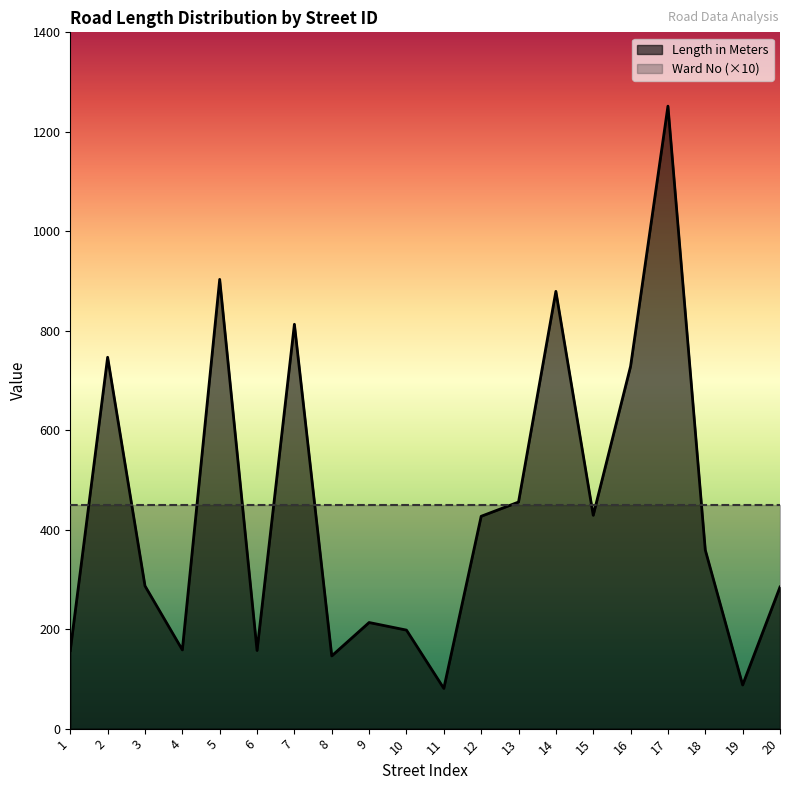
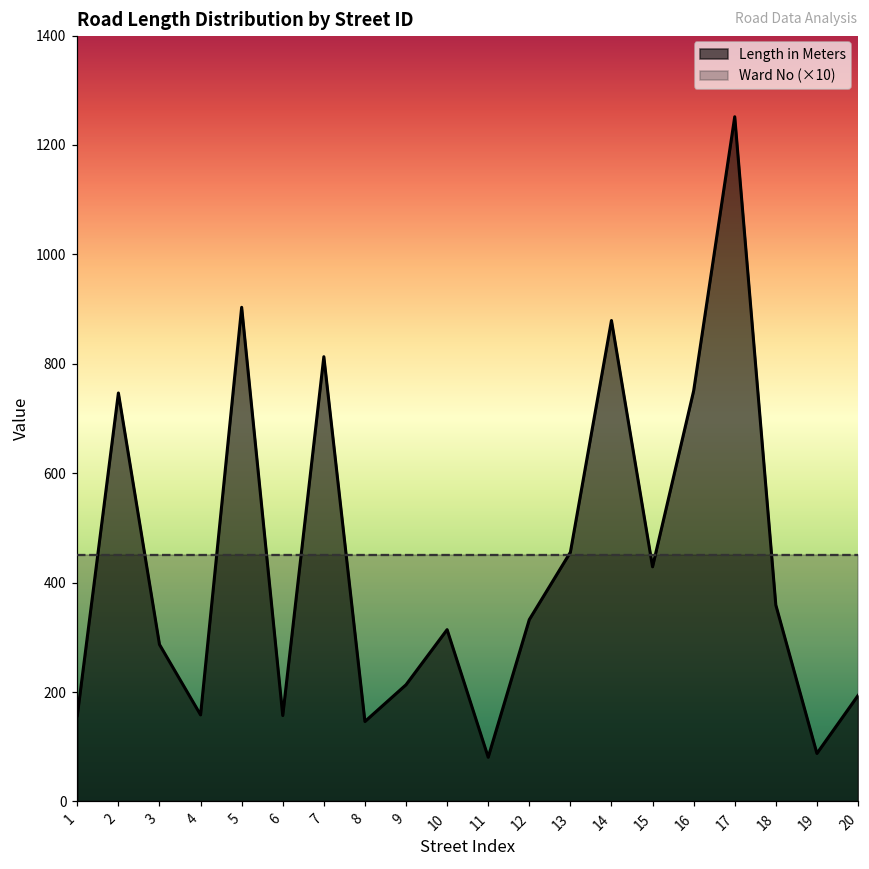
  {
    "Length in Meters": {
      "1": 160,
      "2": 750,
      "3": 290,
      "4": 160,
      "5": 900,
      "6": 160,
      "7": 810,
      "8": 150,
      "9": 210,
-     "10": 200,
+     "10": 310,
      "11": 80,
-     "12": 430,
+     "12": 330,
      "13": 460,
      "14": 880,
      "15": 430,
-     "16": 730,
+     "16": 750,
      "17": 1250,
      "18": 360,
      "19": 90,
-     "20": 280
+     "20": 190
    },
    "Ward No (×10)": {
      "1": 450,
      "2": 450,
      "3": 450,
      "4": 450,
      "5": 450,
      "6": 450,
      "7": 450,
      "8": 450,
      "9": 450,
      "10": 450,
      "11": 450,
      "12": 450,
      "13": 450,
      "14": 450,
      "15": 450,
      "16": 450,
      "17": 450,
      "18": 450,
      "19": 450,
      "20": 450
    }
  }
